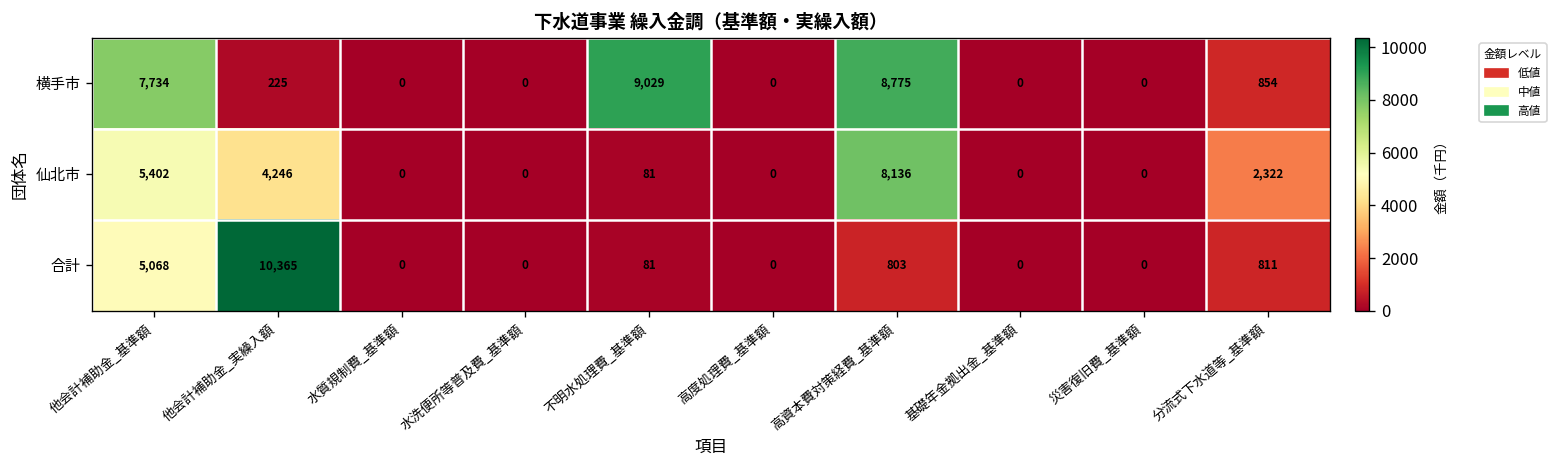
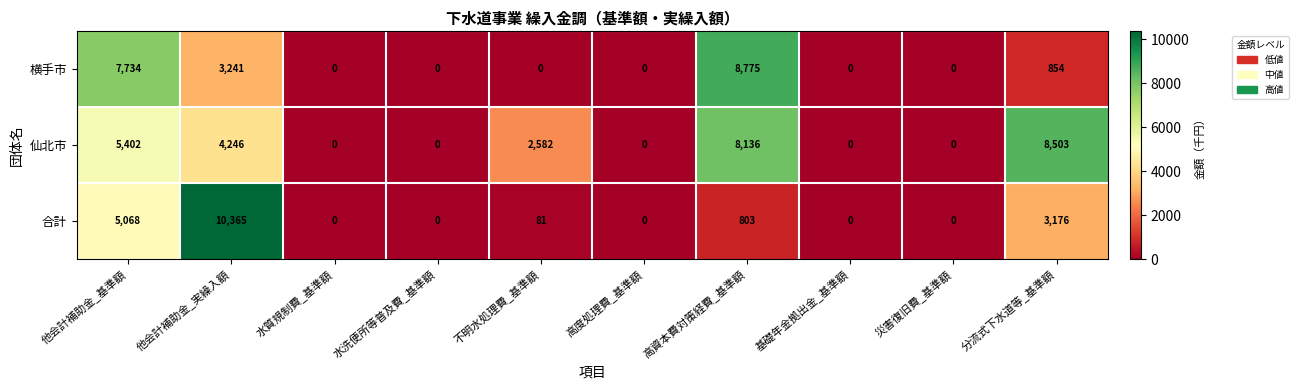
  {
    "横手市": {
      "他会計補助金_基準額": "7,734",
-     "他会計補助金_実繰入額": "225",
+     "他会計補助金_実繰入額": "3,241",
      "水質規制費_基準額": "0",
      "水洗便所等普及費_基準額": "0",
-     "不明水処理費_基準額": "9,029",
+     "不明水処理費_基準額": "0",
      "高度処理費_基準額": "0",
      "高資本費対策経費_基準額": "8,775",
      "基礎年金拠出金_基準額": "0",
      "災害復旧費_基準額": "0",
      "分流式下水道等_基準額": "854"
    },
    "仙北市": {
      "他会計補助金_基準額": "5,402",
      "他会計補助金_実繰入額": "4,246",
      "水質規制費_基準額": "0",
      "水洗便所等普及費_基準額": "0",
-     "不明水処理費_基準額": "81",
+     "不明水処理費_基準額": "2,582",
      "高度処理費_基準額": "0",
      "高資本費対策経費_基準額": "8,136",
      "基礎年金拠出金_基準額": "0",
      "災害復旧費_基準額": "0",
-     "分流式下水道等_基準額": "2,322"
+     "分流式下水道等_基準額": "8,503"
    },
    "合計": {
      "他会計補助金_基準額": "5,068",
      "他会計補助金_実繰入額": "10,365",
      "水質規制費_基準額": "0",
      "水洗便所等普及費_基準額": "0",
      "不明水処理費_基準額": "81",
      "高度処理費_基準額": "0",
      "高資本費対策経費_基準額": "803",
      "基礎年金拠出金_基準額": "0",
      "災害復旧費_基準額": "0",
-     "分流式下水道等_基準額": "811"
+     "分流式下水道等_基準額": "3,176"
    }
  }
